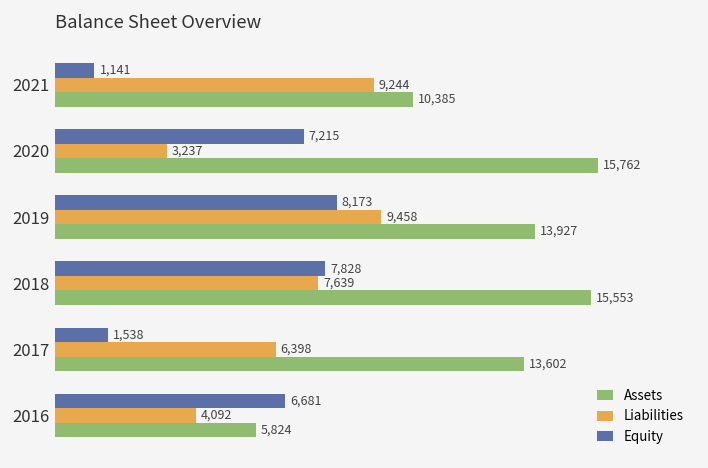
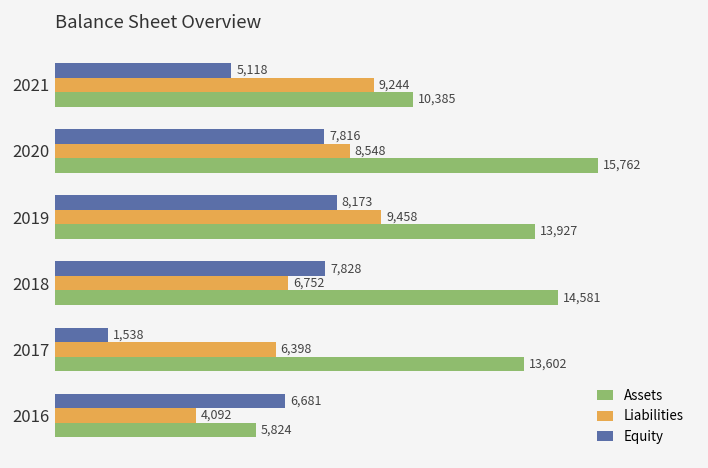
  {
    "Assets": {
      "2021": "10,385",
      "2020": "15,762",
      "2019": "13,927",
-     "2018": "15,553",
+     "2018": "14,581",
      "2017": "13,602",
      "2016": "5,824"
    },
    "Liabilities": {
      "2021": "9,244",
-     "2020": "3,237",
+     "2020": "8,548",
      "2019": "9,458",
-     "2018": "7,639",
+     "2018": "6,752",
      "2017": "6,398",
      "2016": "4,092"
    },
    "Equity": {
-     "2021": "1,141",
-     "2020": "7,215",
+     "2021": "5,118",
+     "2020": "7,816",
      "2019": "8,173",
      "2018": "7,828",
      "2017": "1,538",
      "2016": "6,681"
    }
  }
